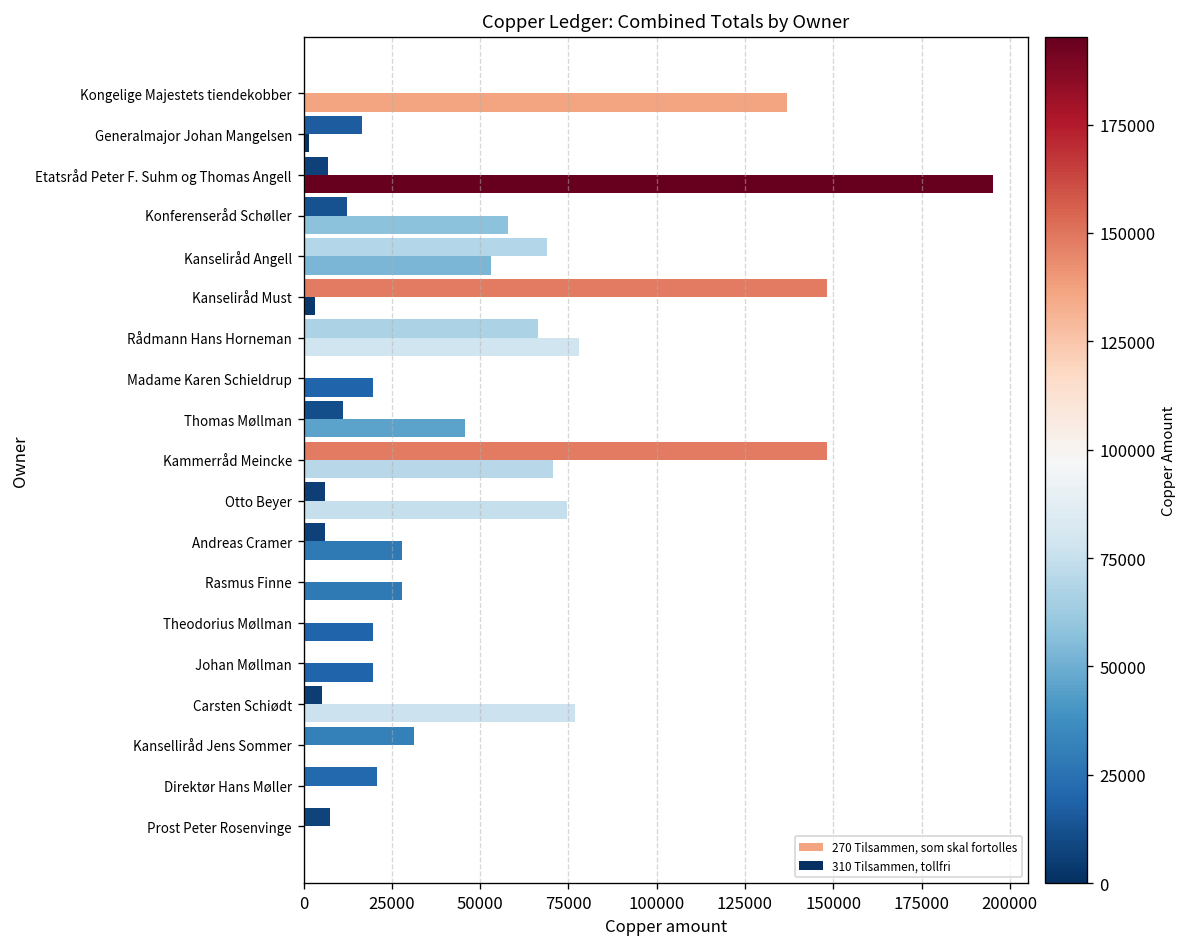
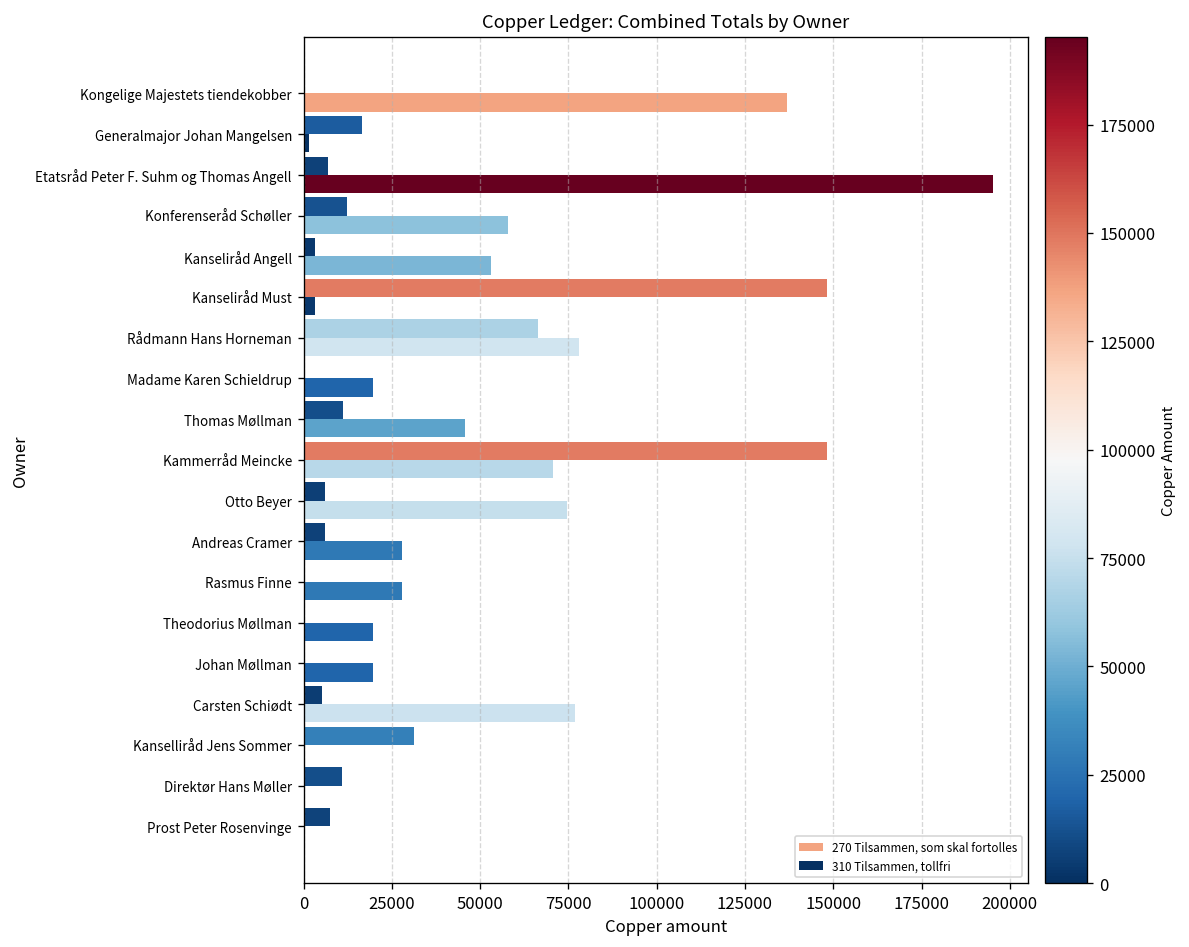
  {
    "270 Tilsammen, som skal fortolles": {
      "Kongelige Majestets tiendekobber": 137000,
      "Generalmajor Johan Mangelsen": 1000,
      "Etatsråd Peter F. Suhm og Thomas Angell": 195000,
      "Konferenseråd Schøller": 58000,
      "Kanseliråd Angell": 53000,
      "Kanseliråd Must": 3000,
      "Rådmann Hans Horneman": 78000,
      "Madame Karen Schieldrup": 20000,
      "Thomas Møllman": 46000,
      "Kammerråd Meincke": 71000,
      "Otto Beyer": 75000,
      "Andreas Cramer": 28000,
      "Rasmus Finne": 28000,
      "Theodorius Møllman": 20000,
      "Johan Møllman": 20000,
      "Carsten Schiødt": 77000,
      "Kanselliråd Jens Sommer": 0,
      "Direktør Hans Møller": 0,
      "Prost Peter Rosenvinge": 0
    },
    "310 Tilsammen, tollfri": {
      "Kongelige Majestets tiendekobber": 0,
      "Generalmajor Johan Mangelsen": 16000,
      "Etatsråd Peter F. Suhm og Thomas Angell": 7000,
      "Konferenseråd Schøller": 12000,
-     "Kanseliråd Angell": 69000,
+     "Kanseliråd Angell": 3000,
      "Kanseliråd Must": 148000,
      "Rådmann Hans Horneman": 66000,
      "Madame Karen Schieldrup": 0,
      "Thomas Møllman": 11000,
      "Kammerråd Meincke": 148000,
      "Otto Beyer": 6000,
      "Andreas Cramer": 6000,
      "Rasmus Finne": 0,
      "Theodorius Møllman": 0,
      "Johan Møllman": 0,
      "Carsten Schiødt": 5000,
      "Kanselliråd Jens Sommer": 31000,
-     "Direktør Hans Møller": 21000,
+     "Direktør Hans Møller": 11000,
      "Prost Peter Rosenvinge": 7000
    }
  }
